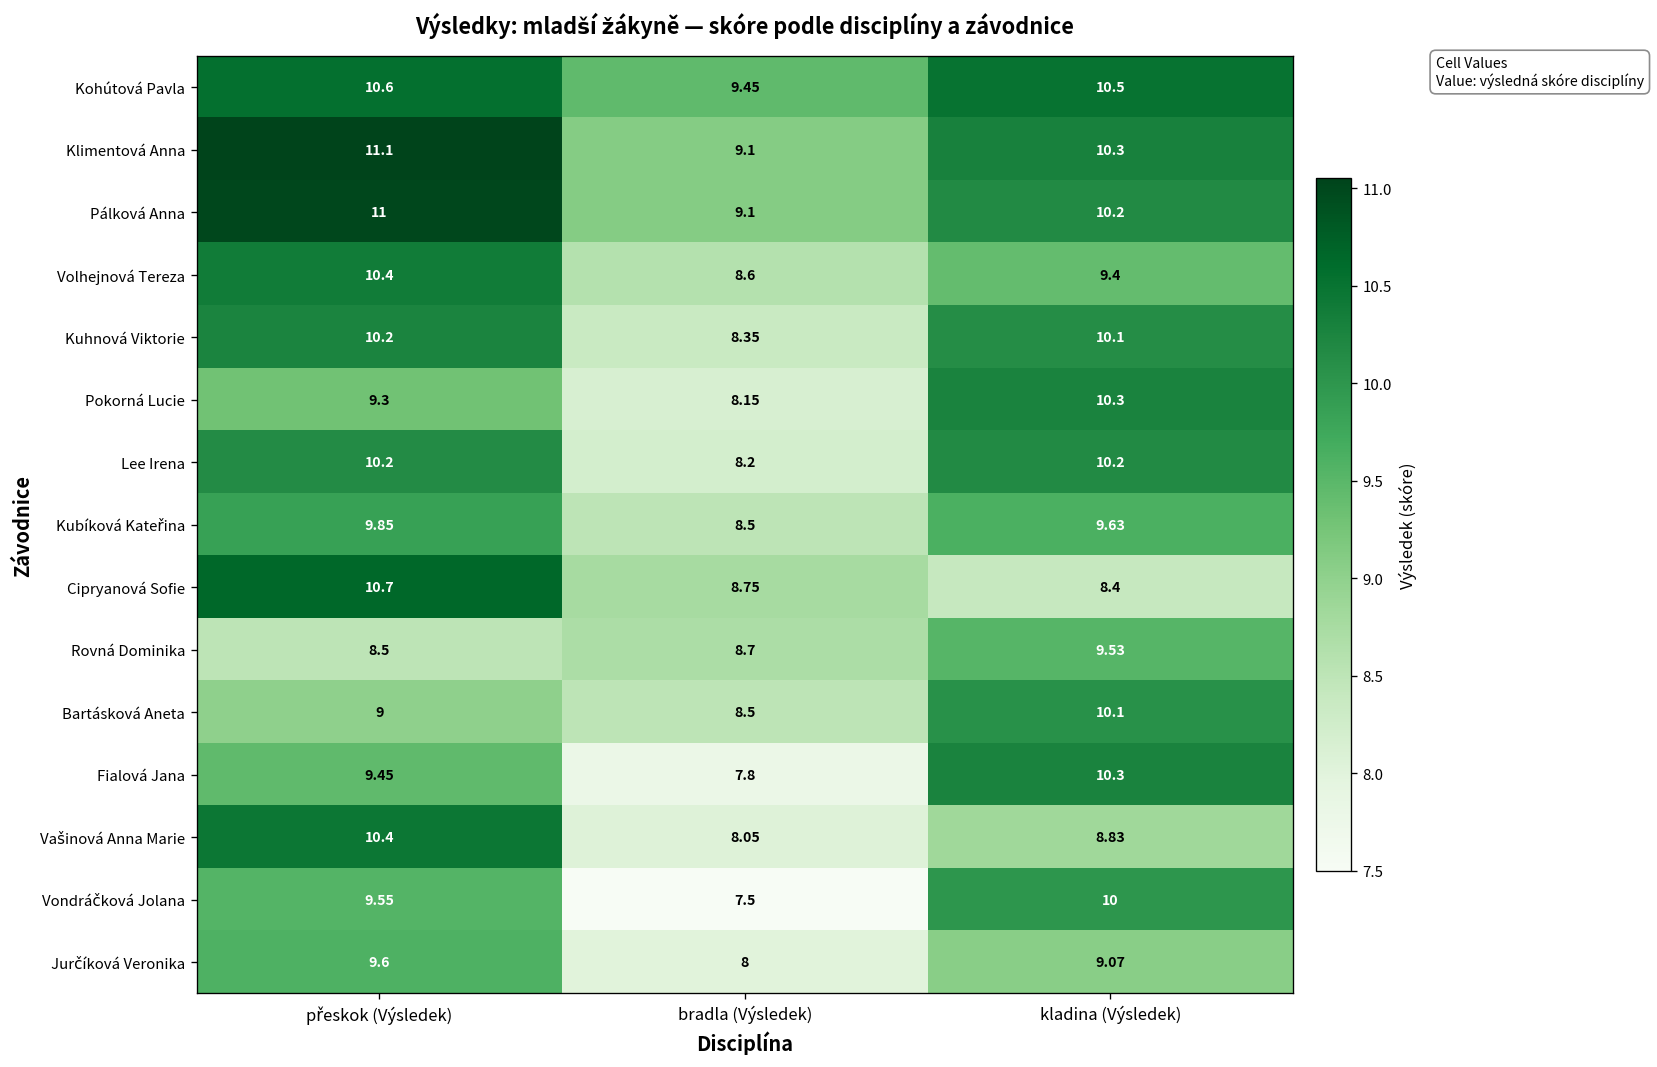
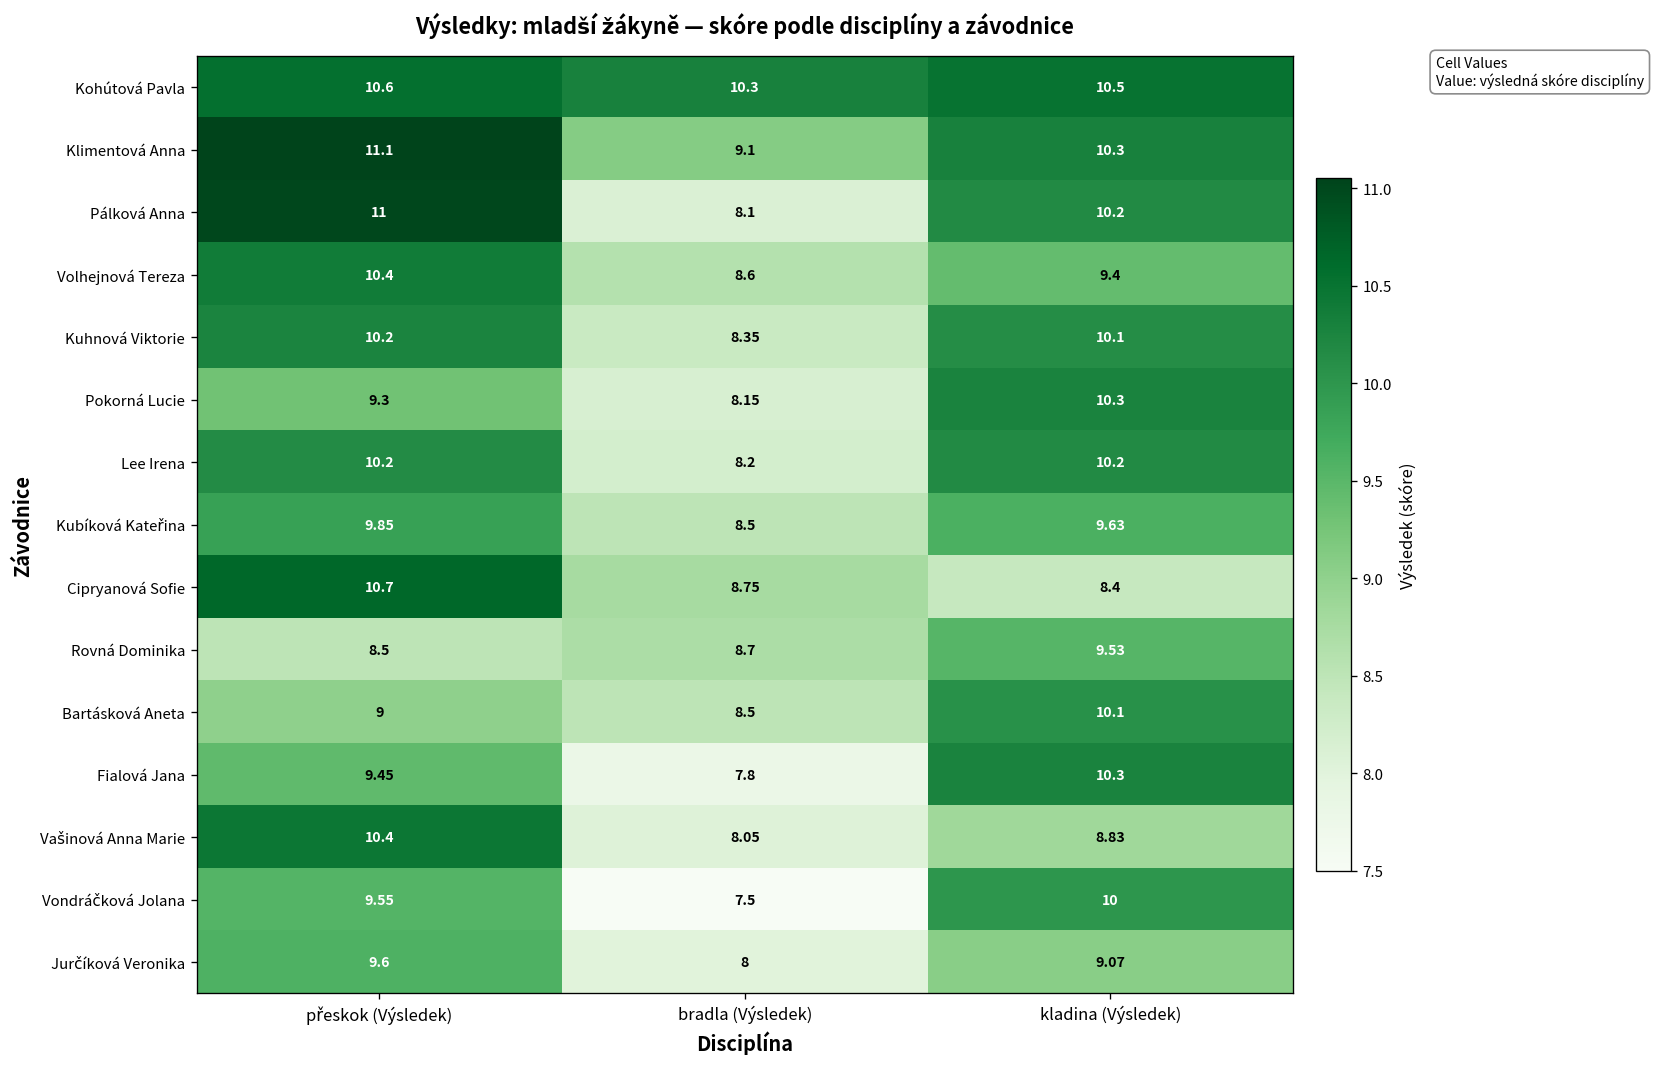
  {
    "Kohútová Pavla": {
      "přeskok (Výsledek)": 10.6,
-     "bradla (Výsledek)": 9.45,
+     "bradla (Výsledek)": 10.3,
      "kladina (Výsledek)": 10.5
    },
    "Klimentová Anna": {
      "přeskok (Výsledek)": 11.1,
      "bradla (Výsledek)": 9.1,
      "kladina (Výsledek)": 10.3
    },
    "Pálková Anna": {
      "přeskok (Výsledek)": 11,
-     "bradla (Výsledek)": 9.1,
+     "bradla (Výsledek)": 8.1,
      "kladina (Výsledek)": 10.2
    },
    "Volhejnová Tereza": {
      "přeskok (Výsledek)": 10.4,
      "bradla (Výsledek)": 8.6,
      "kladina (Výsledek)": 9.4
    },
    "Kuhnová Viktorie": {
      "přeskok (Výsledek)": 10.2,
      "bradla (Výsledek)": 8.35,
      "kladina (Výsledek)": 10.1
    },
    "Pokorná Lucie": {
      "přeskok (Výsledek)": 9.3,
      "bradla (Výsledek)": 8.15,
      "kladina (Výsledek)": 10.3
    },
    "Lee Irena": {
      "přeskok (Výsledek)": 10.2,
      "bradla (Výsledek)": 8.2,
      "kladina (Výsledek)": 10.2
    },
    "Kubíková Kateřina": {
      "přeskok (Výsledek)": 9.85,
      "bradla (Výsledek)": 8.5,
      "kladina (Výsledek)": 9.63
    },
    "Cipryanová Sofie": {
      "přeskok (Výsledek)": 10.7,
      "bradla (Výsledek)": 8.75,
      "kladina (Výsledek)": 8.4
    },
    "Rovná Dominika": {
      "přeskok (Výsledek)": 8.5,
      "bradla (Výsledek)": 8.7,
      "kladina (Výsledek)": 9.53
    },
    "Bartásková Aneta": {
      "přeskok (Výsledek)": 9,
      "bradla (Výsledek)": 8.5,
      "kladina (Výsledek)": 10.1
    },
    "Fialová Jana": {
      "přeskok (Výsledek)": 9.45,
      "bradla (Výsledek)": 7.8,
      "kladina (Výsledek)": 10.3
    },
    "Vašinová Anna Marie": {
      "přeskok (Výsledek)": 10.4,
      "bradla (Výsledek)": 8.05,
      "kladina (Výsledek)": 8.83
    },
    "Vondráčková Jolana": {
      "přeskok (Výsledek)": 9.55,
      "bradla (Výsledek)": 7.5,
      "kladina (Výsledek)": 10
    },
    "Jurčíková Veronika": {
      "přeskok (Výsledek)": 9.6,
      "bradla (Výsledek)": 8,
      "kladina (Výsledek)": 9.07
    }
  }
